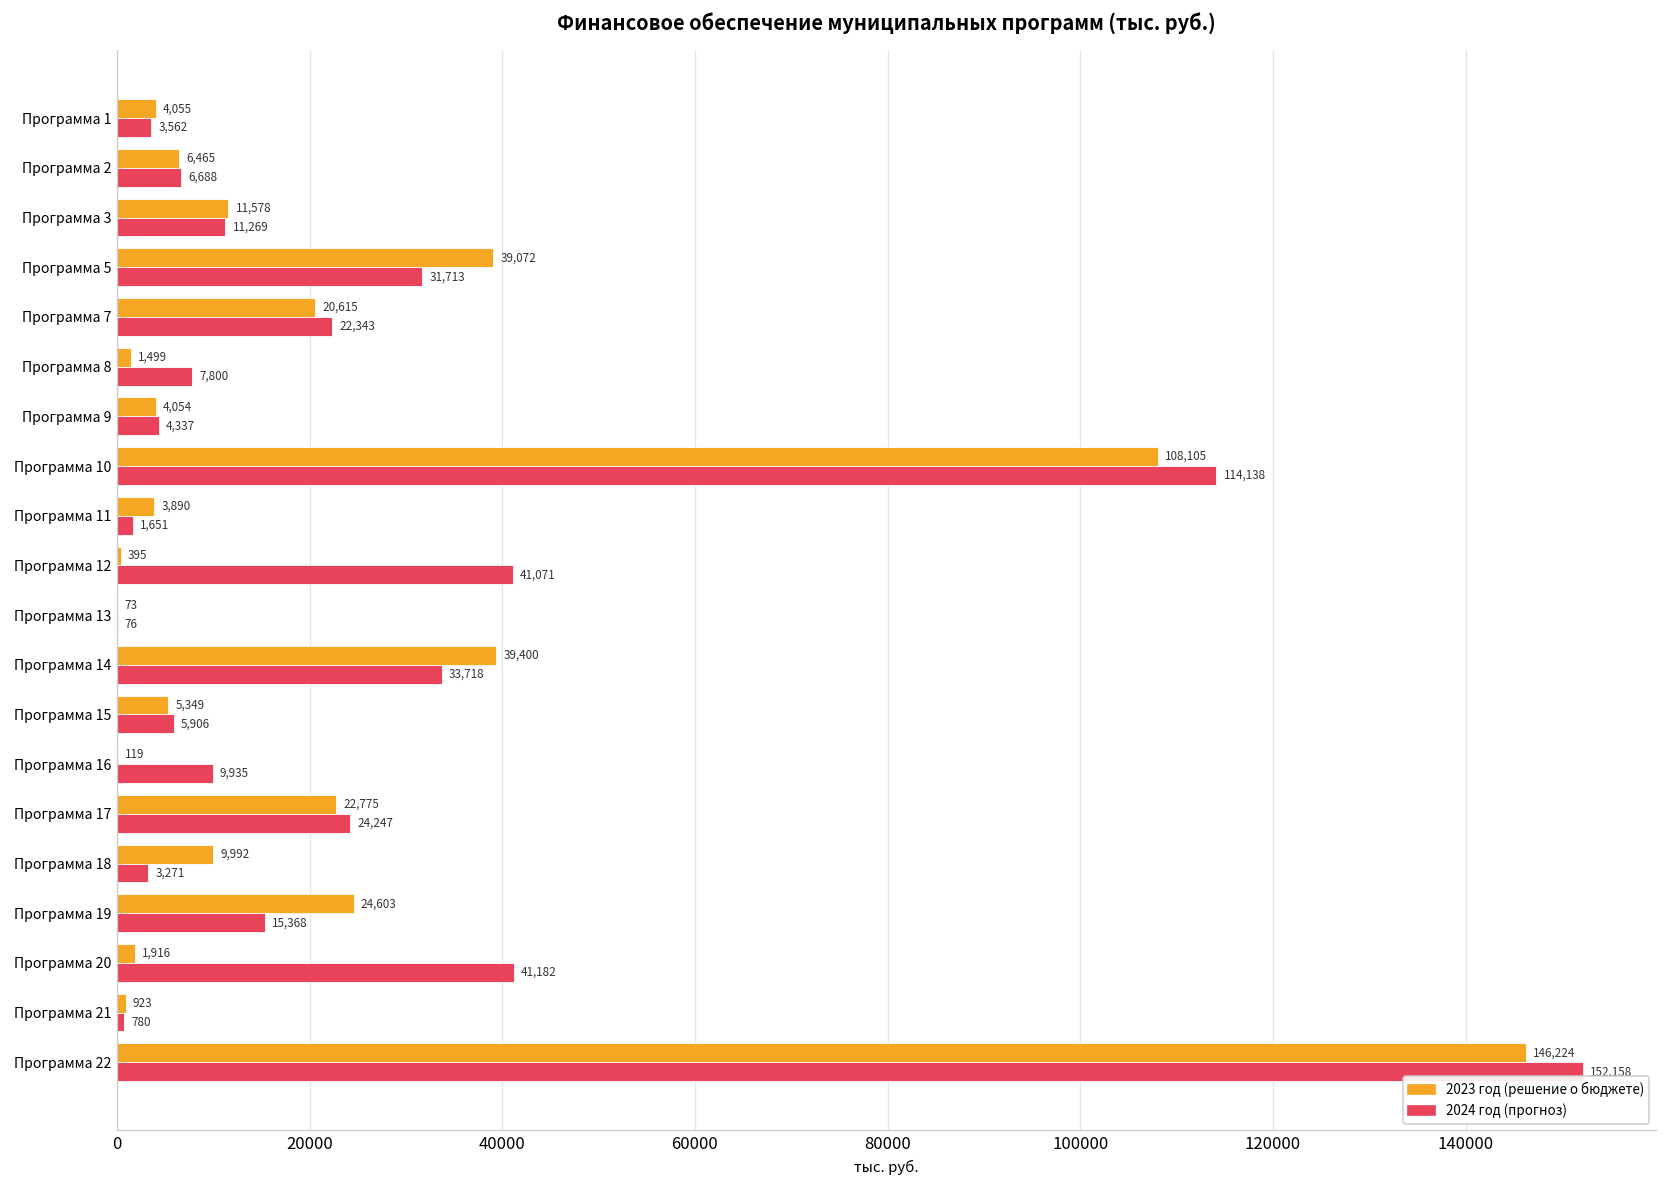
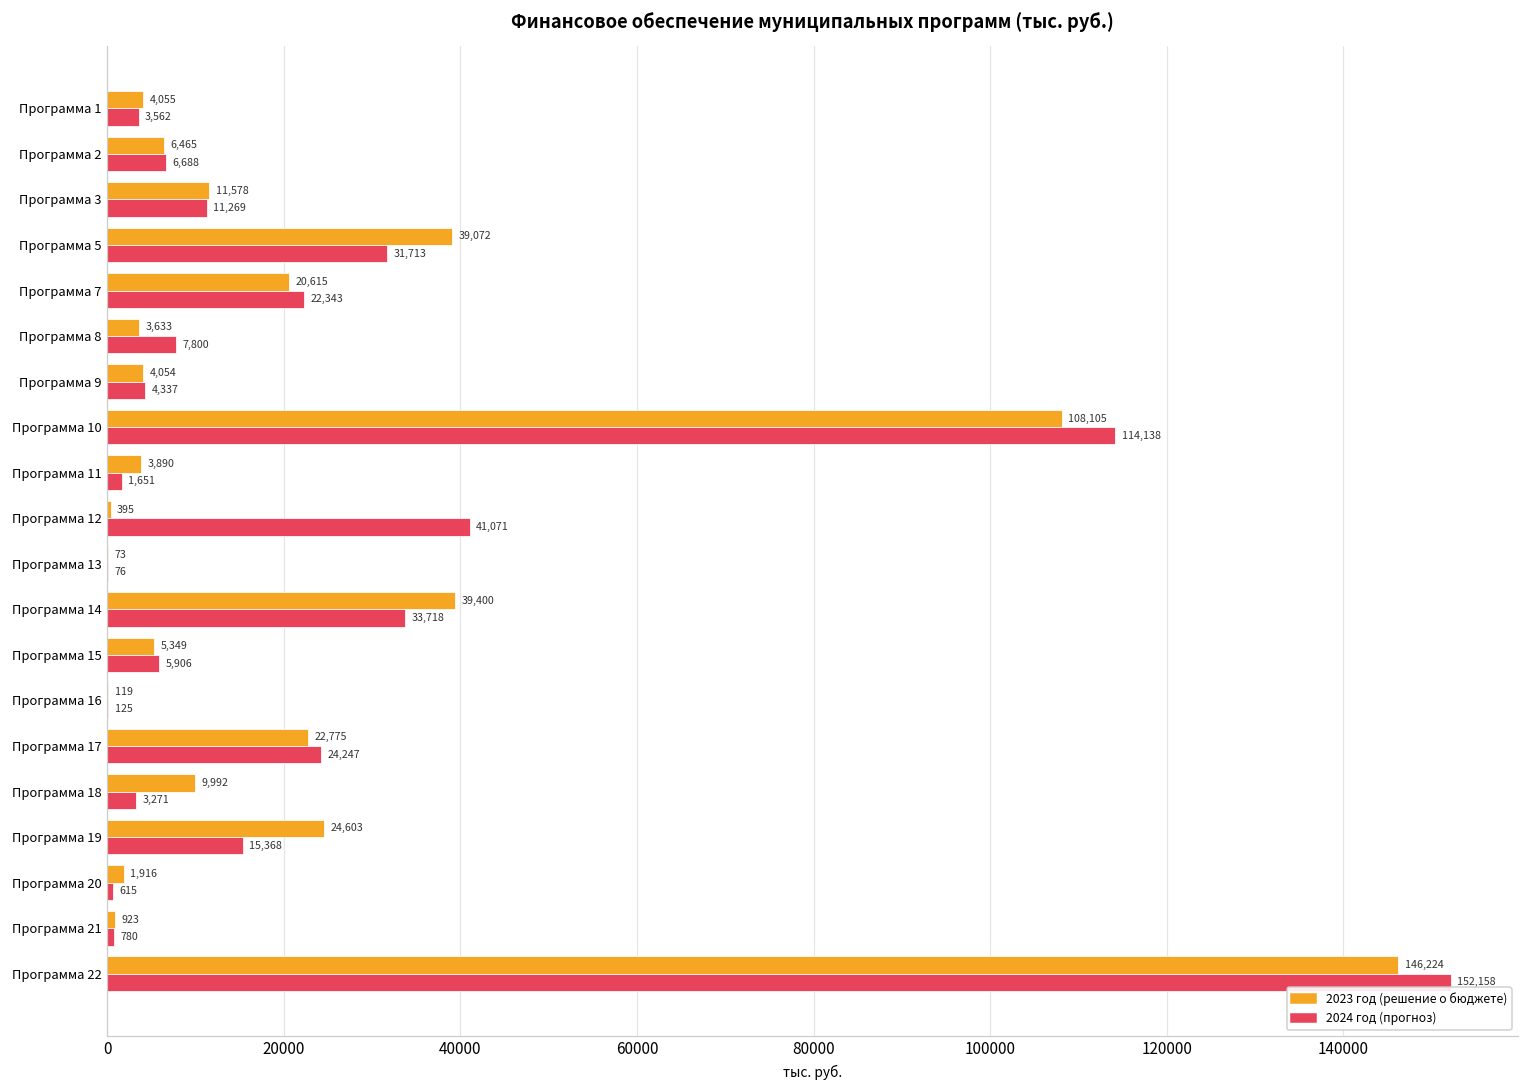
  {
    "2023 год (решение о бюджете)": {
      "Программа 1": "4,055",
      "Программа 2": "6,465",
      "Программа 3": "11,578",
      "Программа 5": "39,072",
      "Программа 7": "20,615",
-     "Программа 8": "1,499",
+     "Программа 8": "3,633",
      "Программа 9": "4,054",
      "Программа 10": "108,105",
      "Программа 11": "3,890",
      "Программа 12": "395",
      "Программа 13": "73",
      "Программа 14": "39,400",
      "Программа 15": "5,349",
      "Программа 16": "119",
      "Программа 17": "22,775",
      "Программа 18": "9,992",
      "Программа 19": "24,603",
      "Программа 20": "1,916",
      "Программа 21": "923",
      "Программа 22": "146,224"
    },
    "2024 год (прогноз)": {
      "Программа 1": "3,562",
      "Программа 2": "6,688",
      "Программа 3": "11,269",
      "Программа 5": "31,713",
      "Программа 7": "22,343",
      "Программа 8": "7,800",
      "Программа 9": "4,337",
      "Программа 10": "114,138",
      "Программа 11": "1,651",
      "Программа 12": "41,071",
      "Программа 13": "76",
      "Программа 14": "33,718",
      "Программа 15": "5,906",
-     "Программа 16": "9,935",
+     "Программа 16": "125",
      "Программа 17": "24,247",
      "Программа 18": "3,271",
      "Программа 19": "15,368",
-     "Программа 20": "41,182",
+     "Программа 20": "615",
      "Программа 21": "780",
      "Программа 22": "152,158"
    }
  }
